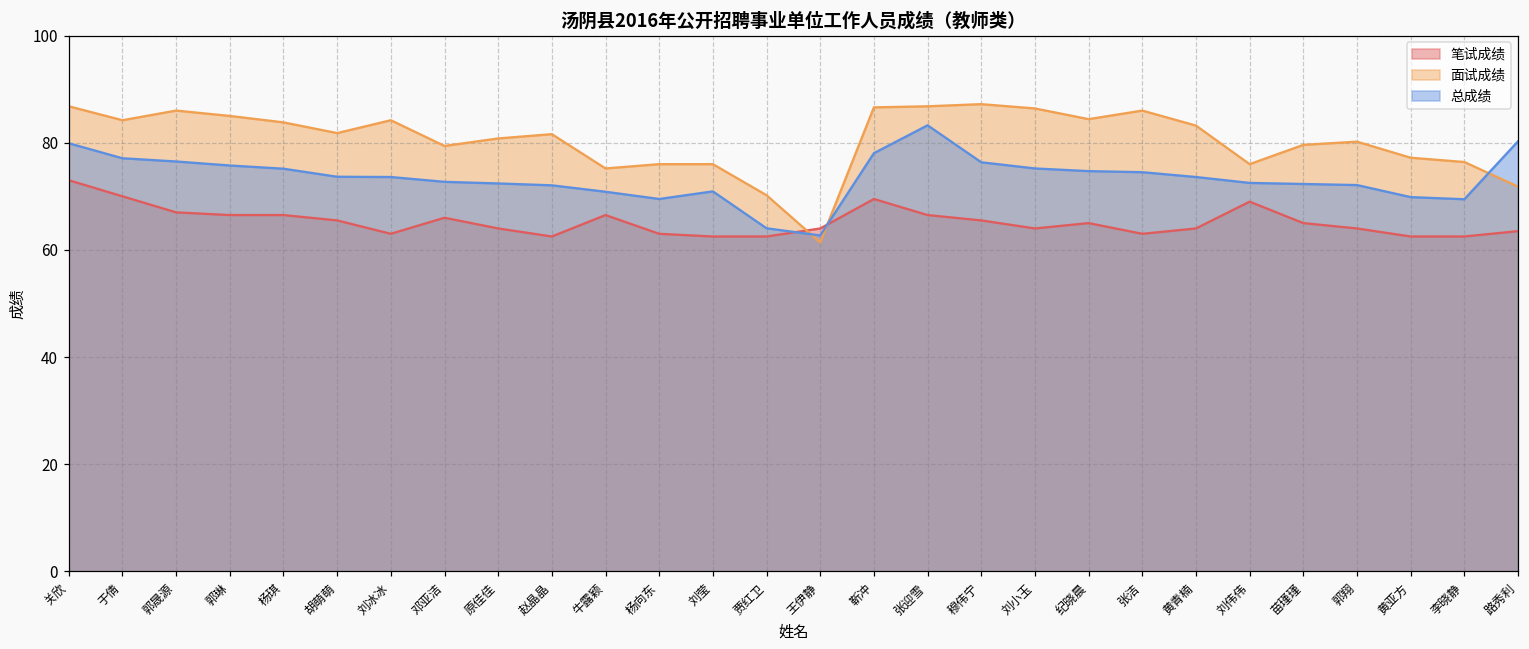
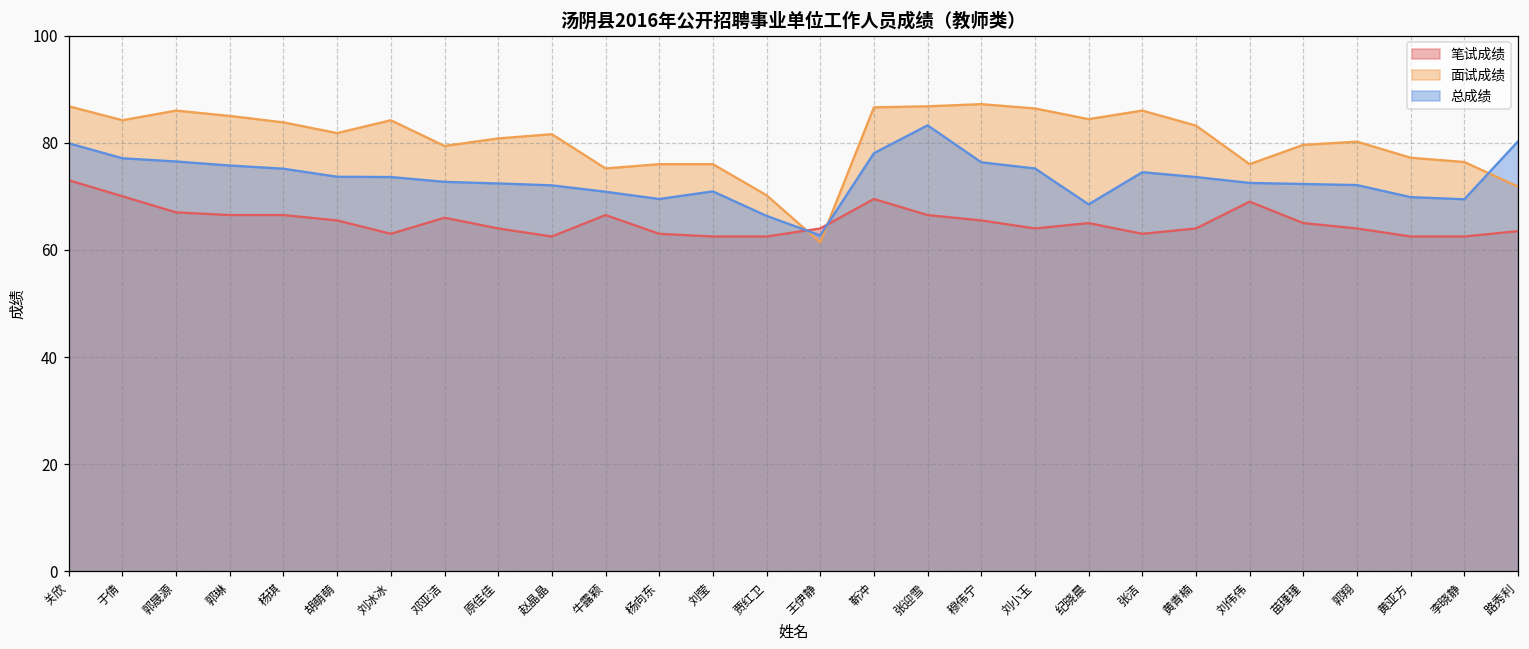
  {
    "总成绩": {
      "关欣": 80,
      "于倩": 77,
      "郭晟源": 77,
      "郭琳": 76,
      "杨琪": 75,
      "胡萌萌": 74,
      "刘冰冰": 74,
      "邓亚洁": 73,
      "原佳佳": 72,
      "赵晶晶": 72,
      "牛露颖": 71,
      "杨向东": 70,
      "刘莹": 71,
-     "贾红卫": 64,
+     "贾红卫": 66,
      "王伊静": 63,
      "靳冲": 78,
      "张迎雪": 83,
      "穆伟宁": 76,
      "刘小玉": 75,
-     "纪晓晨": 75,
+     "纪晓晨": 69,
      "张洁": 75,
      "黄青楠": 74,
      "刘伟伟": 73,
      "苗瑾瑾": 72,
      "郭翔": 72,
      "黄亚方": 70,
      "李晓静": 69,
      "路秀利": 80
    }
  }
